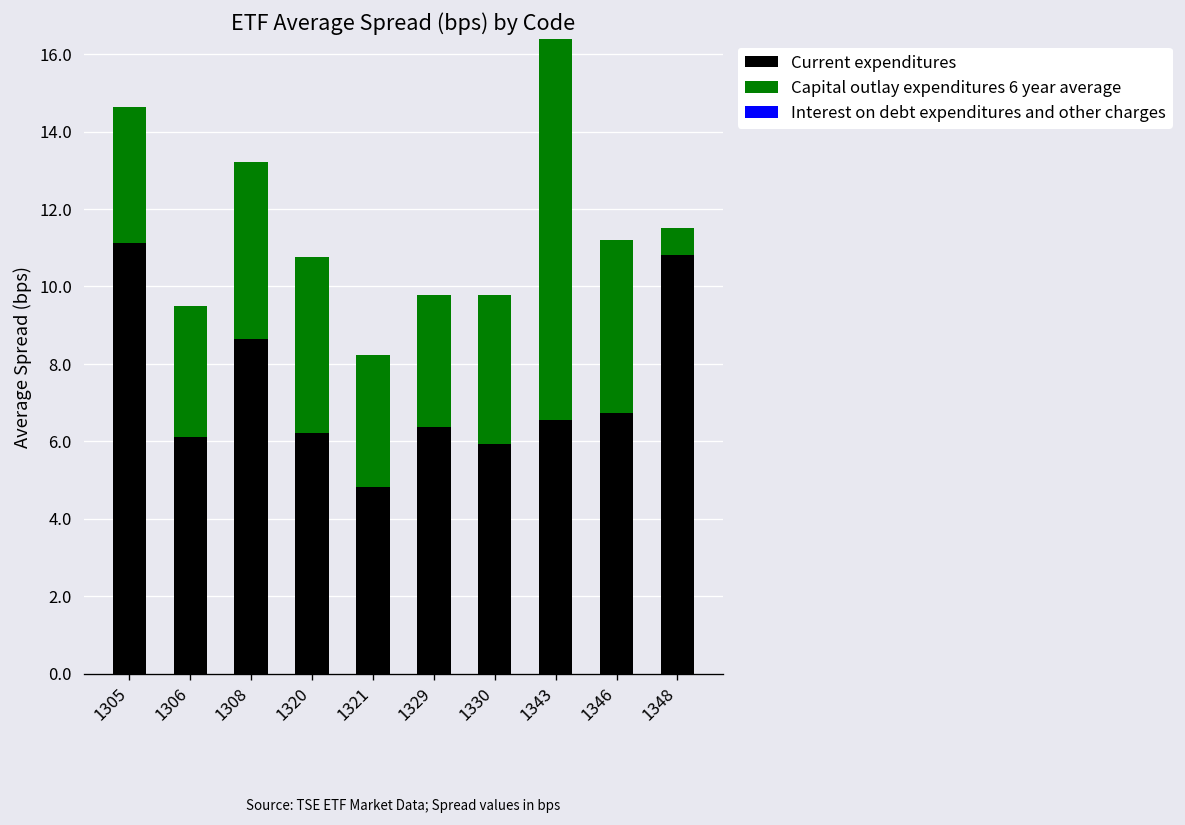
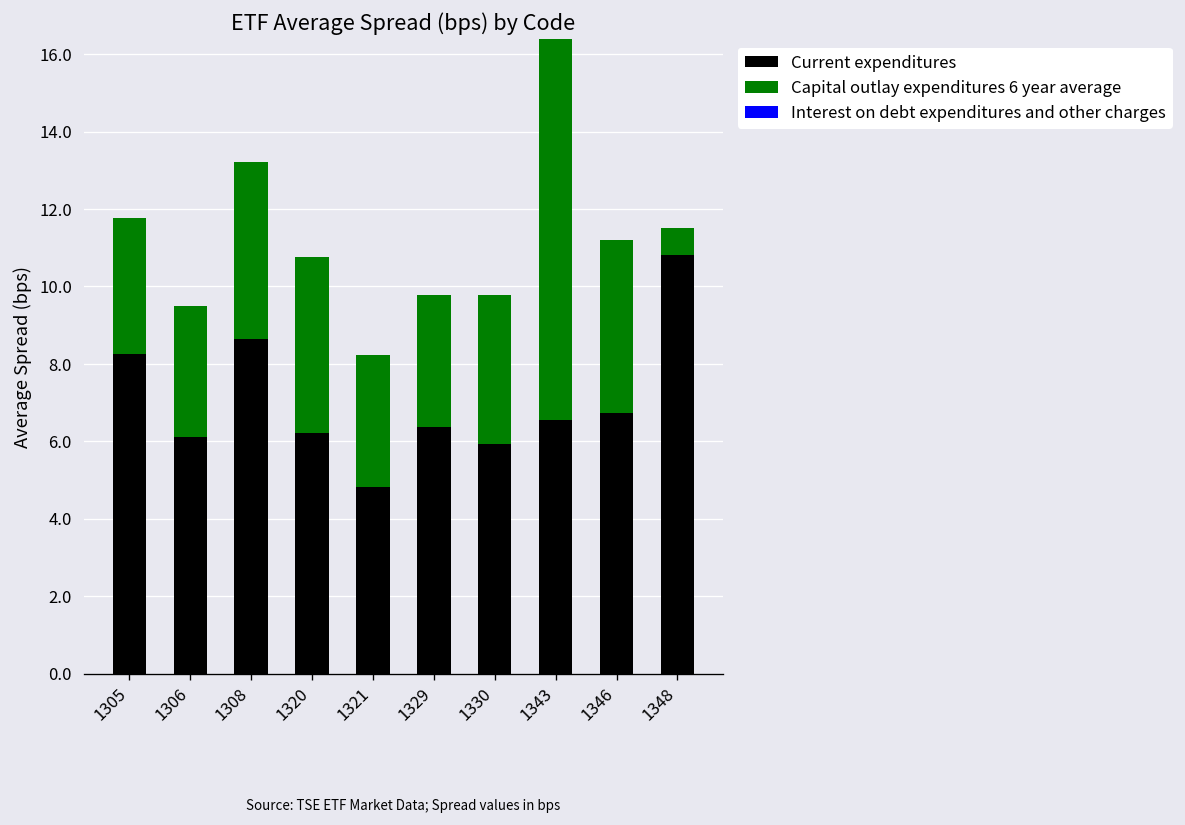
  {
    "Current expenditures": {
-     "1305": 11.1,
+     "1305": 8.3,
      "1306": 6.1,
      "1308": 8.6,
      "1320": 6.2,
      "1321": 4.8,
      "1329": 6.4,
      "1330": 5.9,
      "1343": 6.6,
      "1346": 6.7,
      "1348": 10.8
    }
  }
